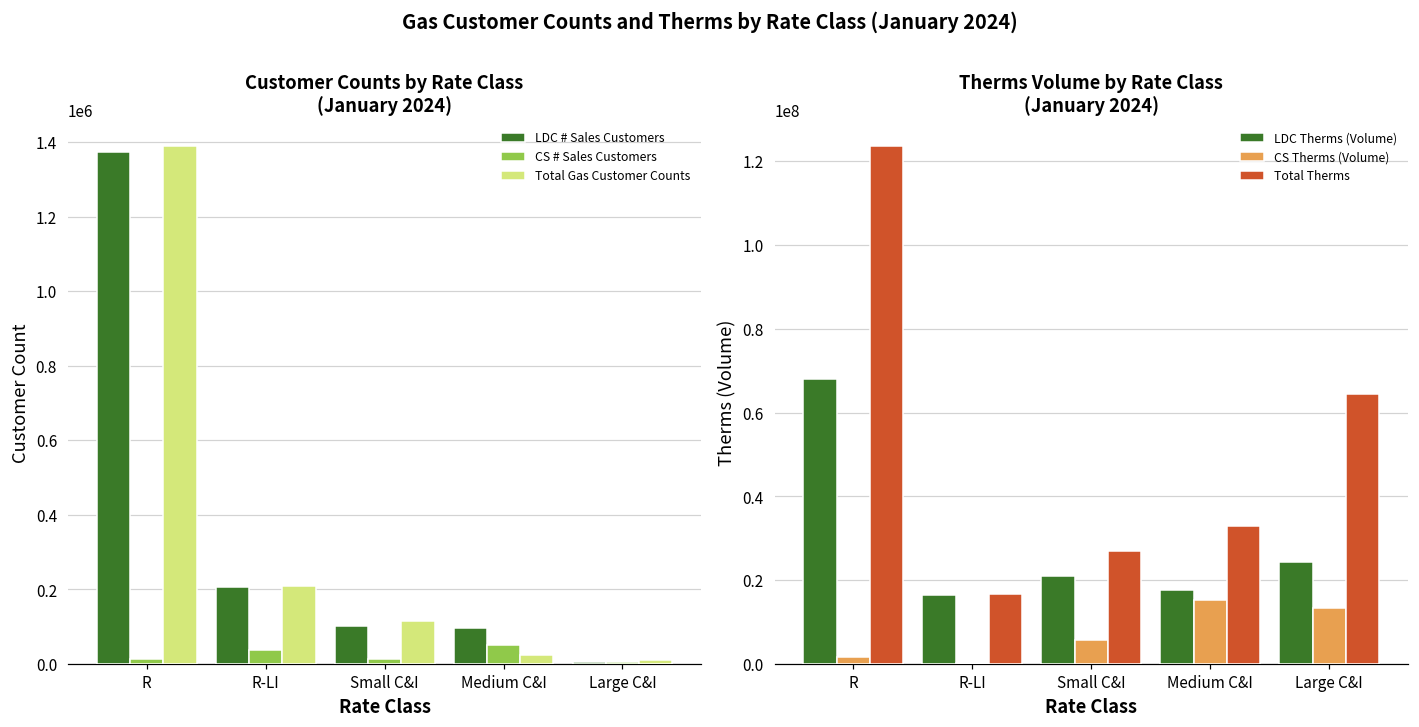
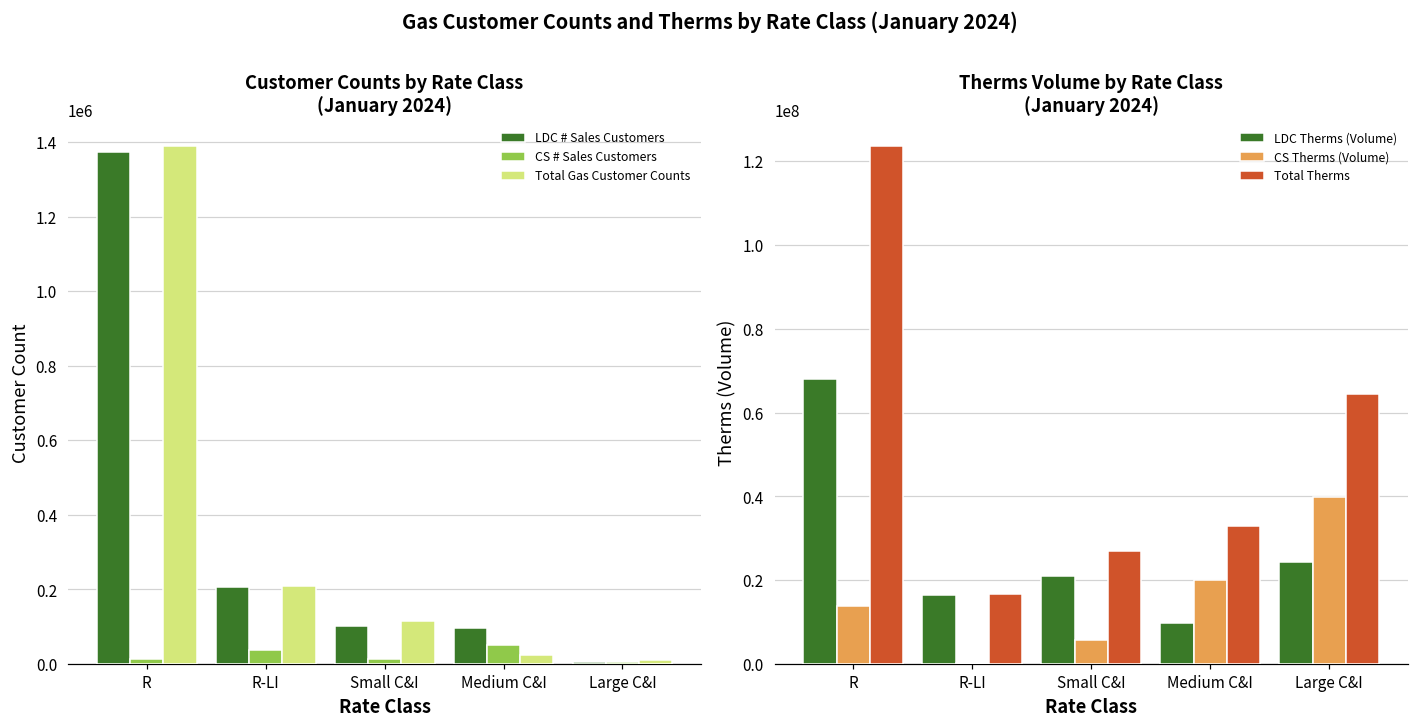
  {
    "Customer Counts by Rate Class (January 2024)": {
      "LDC # Sales Customers": {
        "R": 1370000,
        "R-LI": 210000,
        "Small C&I": 100000,
        "Medium C&I": 100000
      },
      "CS # Sales Customers": {
        "R": 10000,
        "R-LI": 40000,
        "Small C&I": 10000,
        "Medium C&I": 50000
      },
      "Total Gas Customer Counts": {
        "R": 1390000,
        "R-LI": 210000,
        "Small C&I": 120000,
        "Medium C&I": 30000,
        "Large C&I": 10000
      }
    },
    "Therms Volume by Rate Class (January 2024)": {
      "LDC Therms (Volume)": {
        "R": 68000000,
        "R-LI": 16000000,
        "Small C&I": 21000000,
-       "Medium C&I": 18000000,
+       "Medium C&I": 10000000,
        "Large C&I": 24000000
      },
      "CS Therms (Volume)": {
-       "R": 2000000,
+       "R": 14000000,
        "Small C&I": 6000000,
-       "Medium C&I": 15000000,
-       "Large C&I": 13000000
+       "Medium C&I": 20000000,
+       "Large C&I": 40000000
      },
      "Total Therms": {
        "R": 123000000,
        "R-LI": 17000000,
        "Small C&I": 27000000,
        "Medium C&I": 33000000,
        "Large C&I": 64000000
      }
    }
  }
